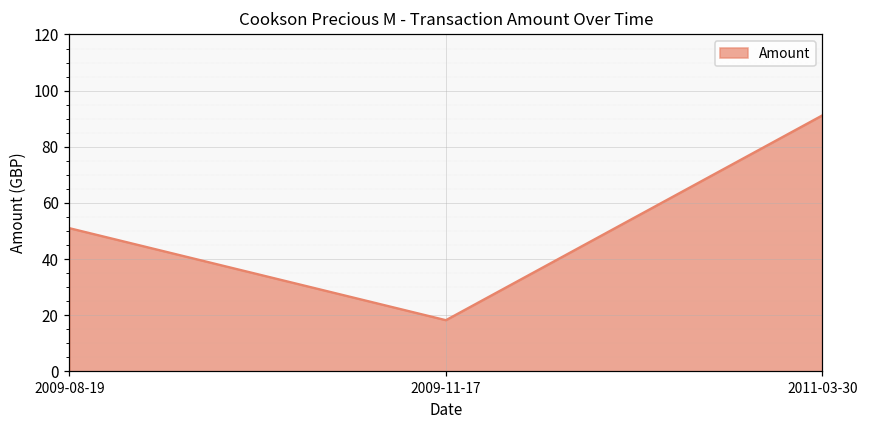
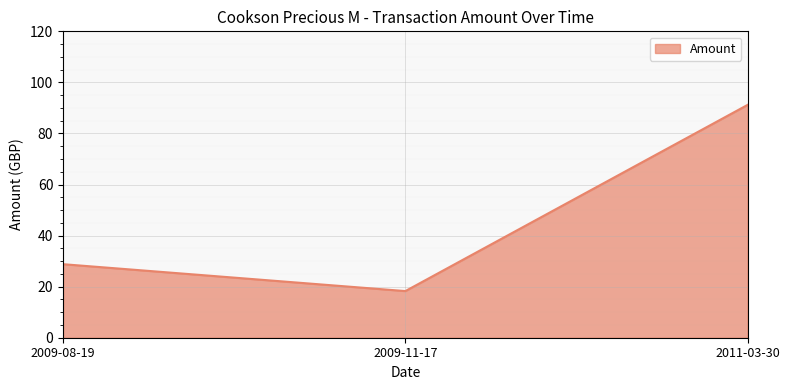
  {
-   "2009-08-19": 51,
+   "2009-08-19": 29,
    "2009-11-17": 18,
    "2011-03-30": 91
  }
